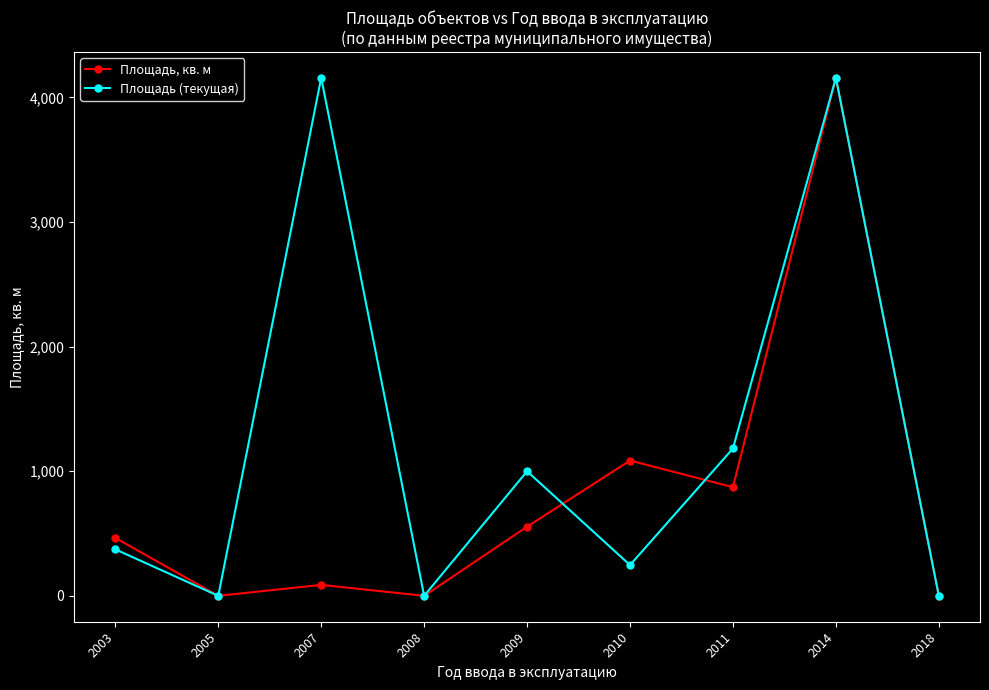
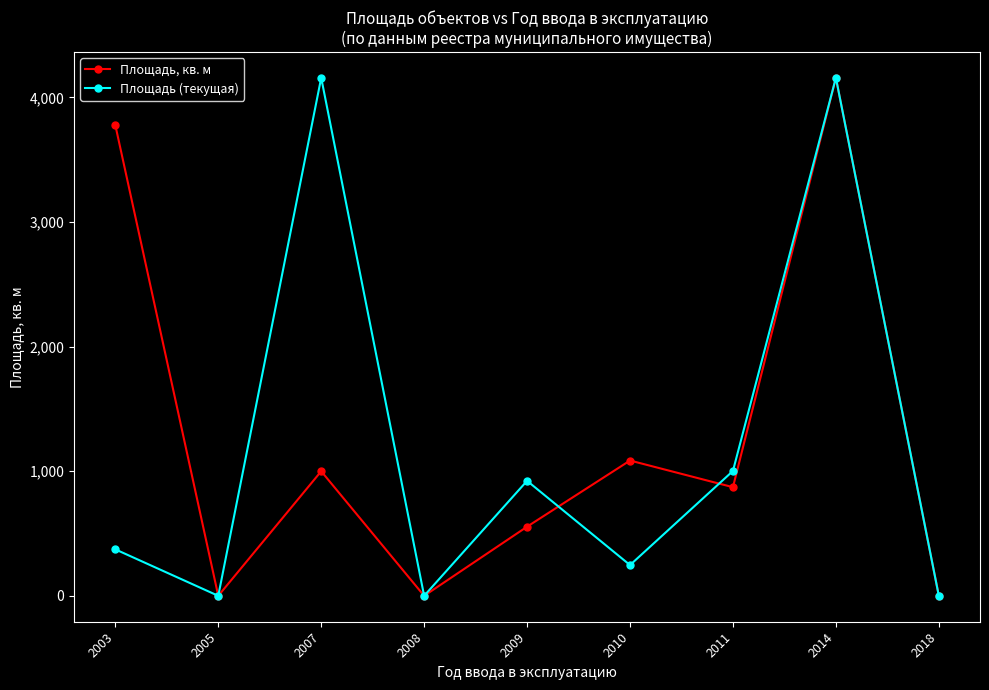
  {
    "Площадь, кв. м": {
-     "2003": "470",
-     "2007": "90",
+     "2003": "3,780",
+     "2007": "1,000",
      "2009": "560",
      "2010": "1,090",
      "2011": "870"
    },
    "Площадь (текущая)": {
      "2003": "370",
      "2007": "4,160",
-     "2009": "1,000",
+     "2009": "920",
      "2010": "250",
-     "2011": "1,180"
+     "2011": "1,000"
    }
  }
